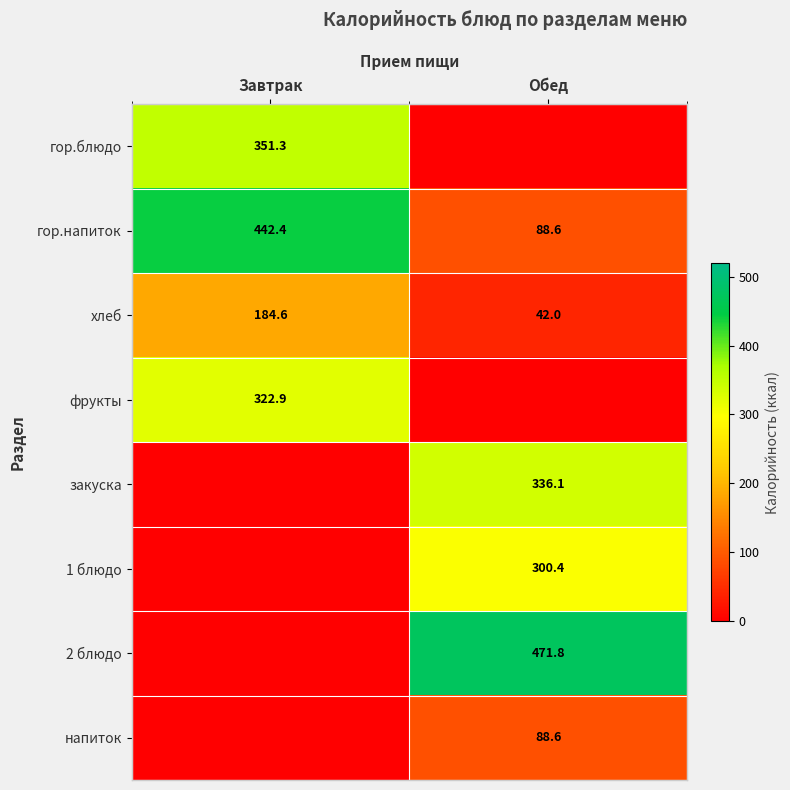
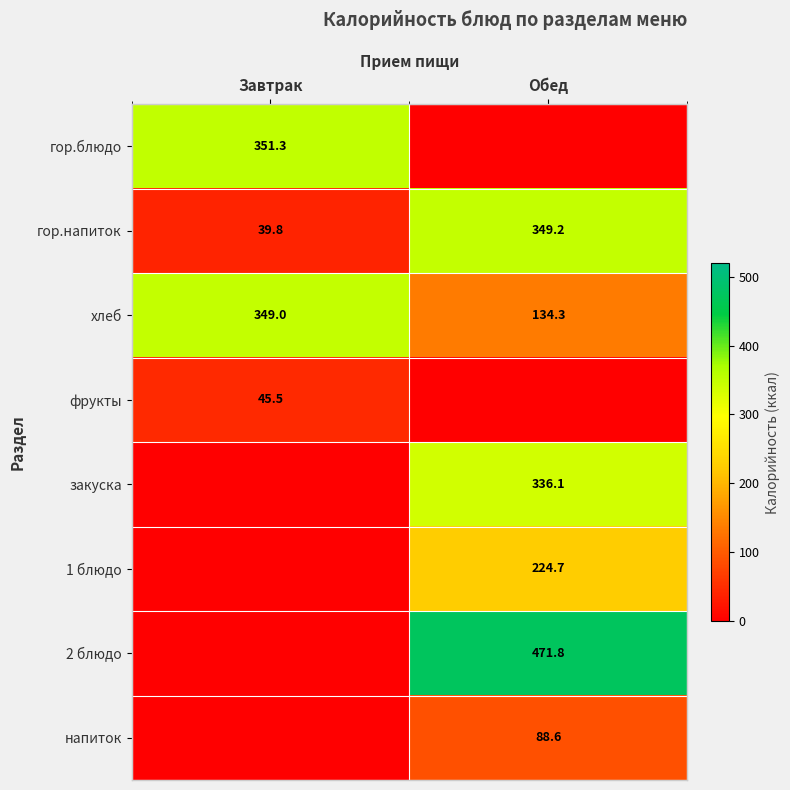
  {
    "гор.блюдо": {
      "Завтрак": 351.3
    },
    "гор.напиток": {
-     "Завтрак": 442.4,
-     "Обед": 88.6
+     "Завтрак": 39.8,
+     "Обед": 349.2
    },
    "хлеб": {
-     "Завтрак": 184.6,
-     "Обед": 42.0
+     "Завтрак": 349.0,
+     "Обед": 134.3
    },
    "фрукты": {
-     "Завтрак": 322.9
+     "Завтрак": 45.5
    },
    "закуска": {
      "Обед": 336.1
    },
    "1 блюдо": {
-     "Обед": 300.4
+     "Обед": 224.7
    },
    "2 блюдо": {
      "Обед": 471.8
    },
    "напиток": {
      "Обед": 88.6
    }
  }
